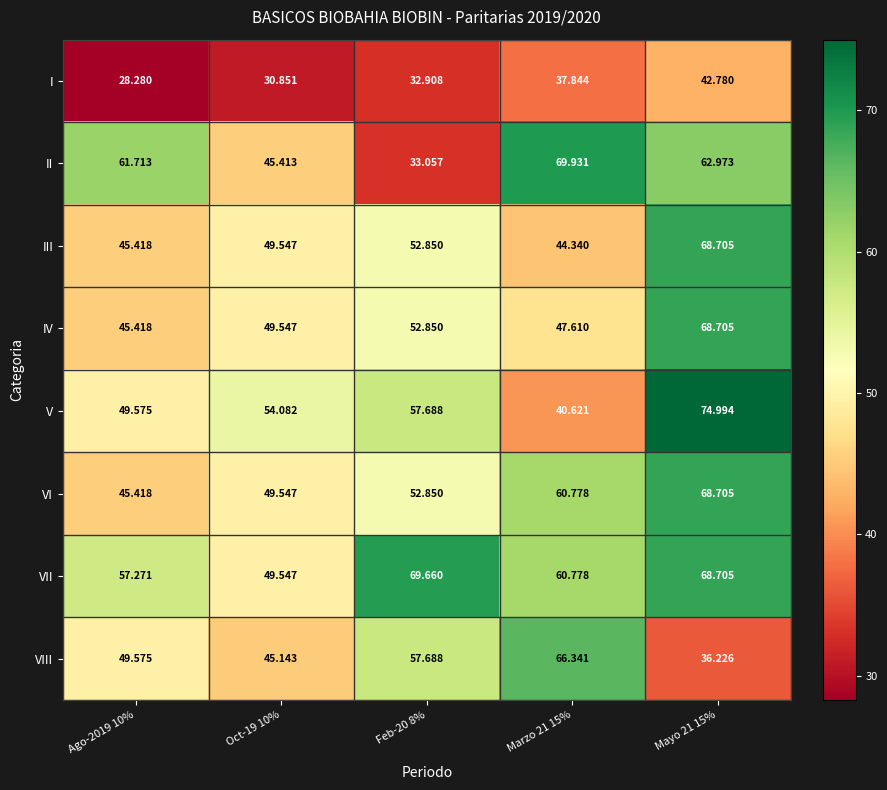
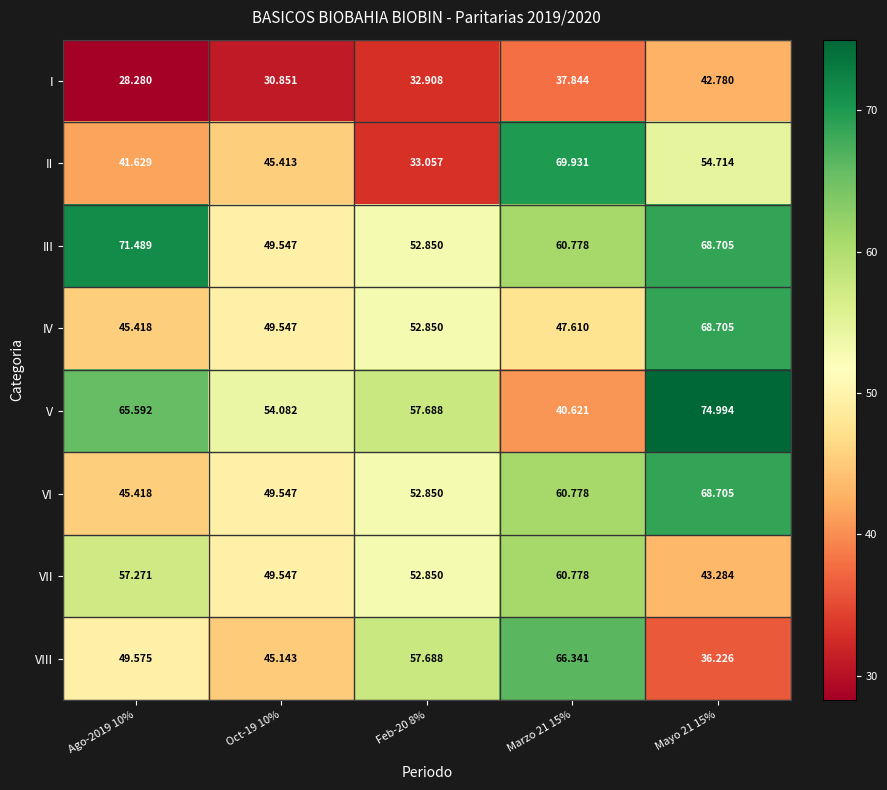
  {
    "I": {
      "Ago-2019 10%": 28.280,
      "Oct-19 10%": 30.851,
      "Feb-20 8%": 32.908,
      "Marzo 21 15%": 37.844,
      "Mayo 21 15%": 42.780
    },
    "II": {
-     "Ago-2019 10%": 61.713,
+     "Ago-2019 10%": 41.629,
      "Oct-19 10%": 45.413,
      "Feb-20 8%": 33.057,
      "Marzo 21 15%": 69.931,
-     "Mayo 21 15%": 62.973
+     "Mayo 21 15%": 54.714
    },
    "III": {
-     "Ago-2019 10%": 45.418,
+     "Ago-2019 10%": 71.489,
      "Oct-19 10%": 49.547,
      "Feb-20 8%": 52.850,
-     "Marzo 21 15%": 44.340,
+     "Marzo 21 15%": 60.778,
      "Mayo 21 15%": 68.705
    },
    "IV": {
      "Ago-2019 10%": 45.418,
      "Oct-19 10%": 49.547,
      "Feb-20 8%": 52.850,
      "Marzo 21 15%": 47.610,
      "Mayo 21 15%": 68.705
    },
    "V": {
-     "Ago-2019 10%": 49.575,
+     "Ago-2019 10%": 65.592,
      "Oct-19 10%": 54.082,
      "Feb-20 8%": 57.688,
      "Marzo 21 15%": 40.621,
      "Mayo 21 15%": 74.994
    },
    "VI": {
      "Ago-2019 10%": 45.418,
      "Oct-19 10%": 49.547,
      "Feb-20 8%": 52.850,
      "Marzo 21 15%": 60.778,
      "Mayo 21 15%": 68.705
    },
    "VII": {
      "Ago-2019 10%": 57.271,
      "Oct-19 10%": 49.547,
-     "Feb-20 8%": 69.660,
+     "Feb-20 8%": 52.850,
      "Marzo 21 15%": 60.778,
-     "Mayo 21 15%": 68.705
+     "Mayo 21 15%": 43.284
    },
    "VIII": {
      "Ago-2019 10%": 49.575,
      "Oct-19 10%": 45.143,
      "Feb-20 8%": 57.688,
      "Marzo 21 15%": 66.341,
      "Mayo 21 15%": 36.226
    }
  }
